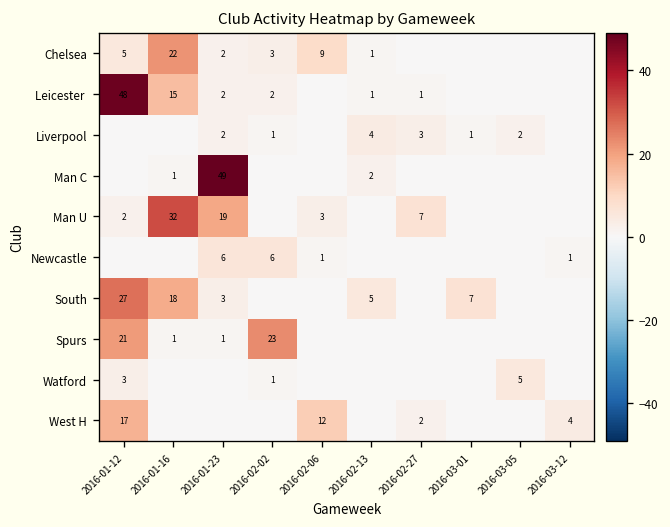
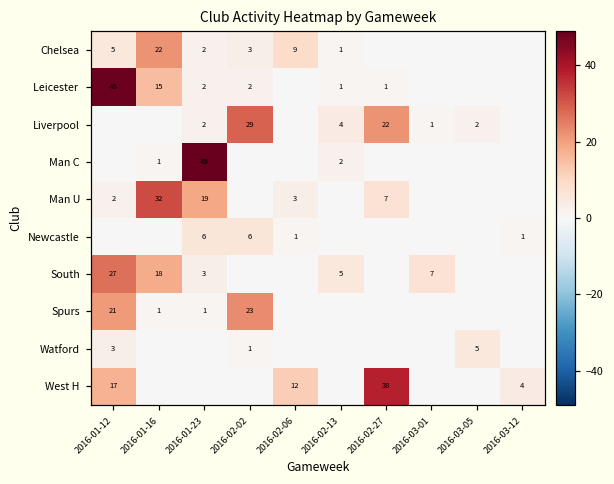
  {
    "Chelsea": {
      "2016-01-12": 5,
      "2016-01-16": 22,
      "2016-01-23": 2,
      "2016-02-02": 3,
      "2016-02-06": 9,
      "2016-02-13": 1
    },
    "Leicester": {
      "2016-01-12": 48,
      "2016-01-16": 15,
      "2016-01-23": 2,
      "2016-02-02": 2,
      "2016-02-13": 1,
      "2016-02-27": 1
    },
    "Liverpool": {
      "2016-01-23": 2,
-     "2016-02-02": 1,
+     "2016-02-02": 29,
      "2016-02-13": 4,
-     "2016-02-27": 3,
+     "2016-02-27": 22,
      "2016-03-01": 1,
      "2016-03-05": 2
    },
    "Man C": {
      "2016-01-16": 1,
      "2016-01-23": 49,
      "2016-02-13": 2
    },
    "Man U": {
      "2016-01-12": 2,
      "2016-01-16": 32,
      "2016-01-23": 19,
      "2016-02-06": 3,
      "2016-02-27": 7
    },
    "Newcastle": {
      "2016-01-23": 6,
      "2016-02-02": 6,
      "2016-02-06": 1,
      "2016-03-12": 1
    },
    "South": {
      "2016-01-12": 27,
      "2016-01-16": 18,
      "2016-01-23": 3,
      "2016-02-13": 5,
      "2016-03-01": 7
    },
    "Spurs": {
      "2016-01-12": 21,
      "2016-01-16": 1,
      "2016-01-23": 1,
      "2016-02-02": 23
    },
    "Watford": {
      "2016-01-12": 3,
      "2016-02-02": 1,
      "2016-03-05": 5
    },
    "West H": {
      "2016-01-12": 17,
      "2016-02-06": 12,
-     "2016-02-27": 2,
+     "2016-02-27": 38,
      "2016-03-12": 4
    }
  }
